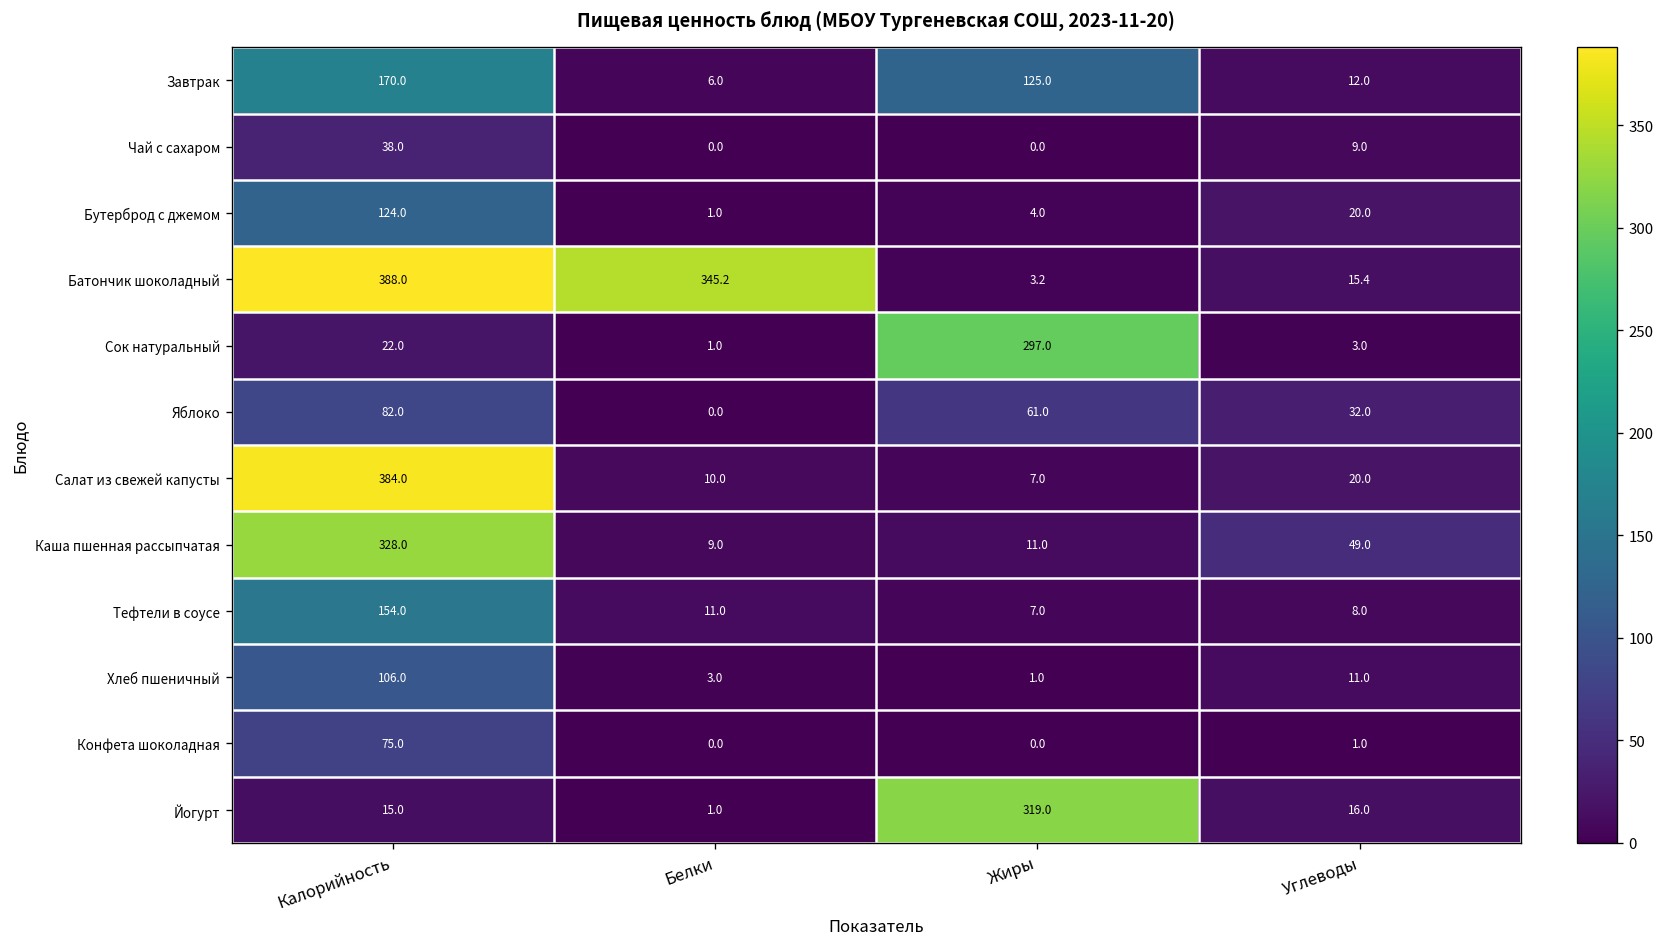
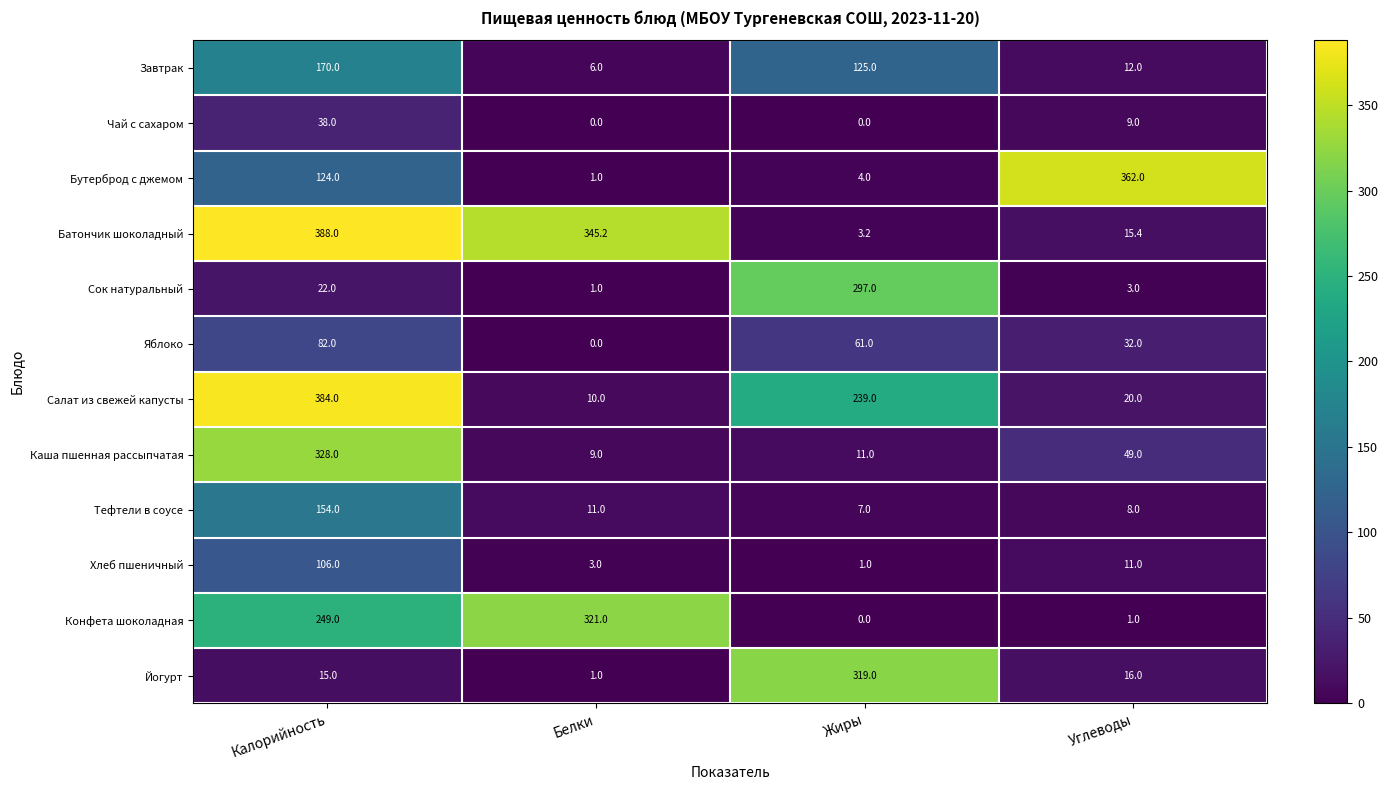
  {
    "Завтрак": {
      "Калорийность": 170.0,
      "Белки": 6.0,
      "Жиры": 125.0,
      "Углеводы": 12.0
    },
    "Чай с сахаром": {
      "Калорийность": 38.0,
      "Белки": 0.0,
      "Жиры": 0.0,
      "Углеводы": 9.0
    },
    "Бутерброд с джемом": {
      "Калорийность": 124.0,
      "Белки": 1.0,
      "Жиры": 4.0,
-     "Углеводы": 20.0
+     "Углеводы": 362.0
    },
    "Батончик шоколадный": {
      "Калорийность": 388.0,
      "Белки": 345.2,
      "Жиры": 3.2,
      "Углеводы": 15.4
    },
    "Сок натуральный": {
      "Калорийность": 22.0,
      "Белки": 1.0,
      "Жиры": 297.0,
      "Углеводы": 3.0
    },
    "Яблоко": {
      "Калорийность": 82.0,
      "Белки": 0.0,
      "Жиры": 61.0,
      "Углеводы": 32.0
    },
    "Салат из свежей капусты": {
      "Калорийность": 384.0,
      "Белки": 10.0,
-     "Жиры": 7.0,
+     "Жиры": 239.0,
      "Углеводы": 20.0
    },
    "Каша пшенная рассыпчатая": {
      "Калорийность": 328.0,
      "Белки": 9.0,
      "Жиры": 11.0,
      "Углеводы": 49.0
    },
    "Тефтели в соусе": {
      "Калорийность": 154.0,
      "Белки": 11.0,
      "Жиры": 7.0,
      "Углеводы": 8.0
    },
    "Хлеб пшеничный": {
      "Калорийность": 106.0,
      "Белки": 3.0,
      "Жиры": 1.0,
      "Углеводы": 11.0
    },
    "Конфета шоколадная": {
-     "Калорийность": 75.0,
-     "Белки": 0.0,
+     "Калорийность": 249.0,
+     "Белки": 321.0,
      "Жиры": 0.0,
      "Углеводы": 1.0
    },
    "Йогурт": {
      "Калорийность": 15.0,
      "Белки": 1.0,
      "Жиры": 319.0,
      "Углеводы": 16.0
    }
  }
